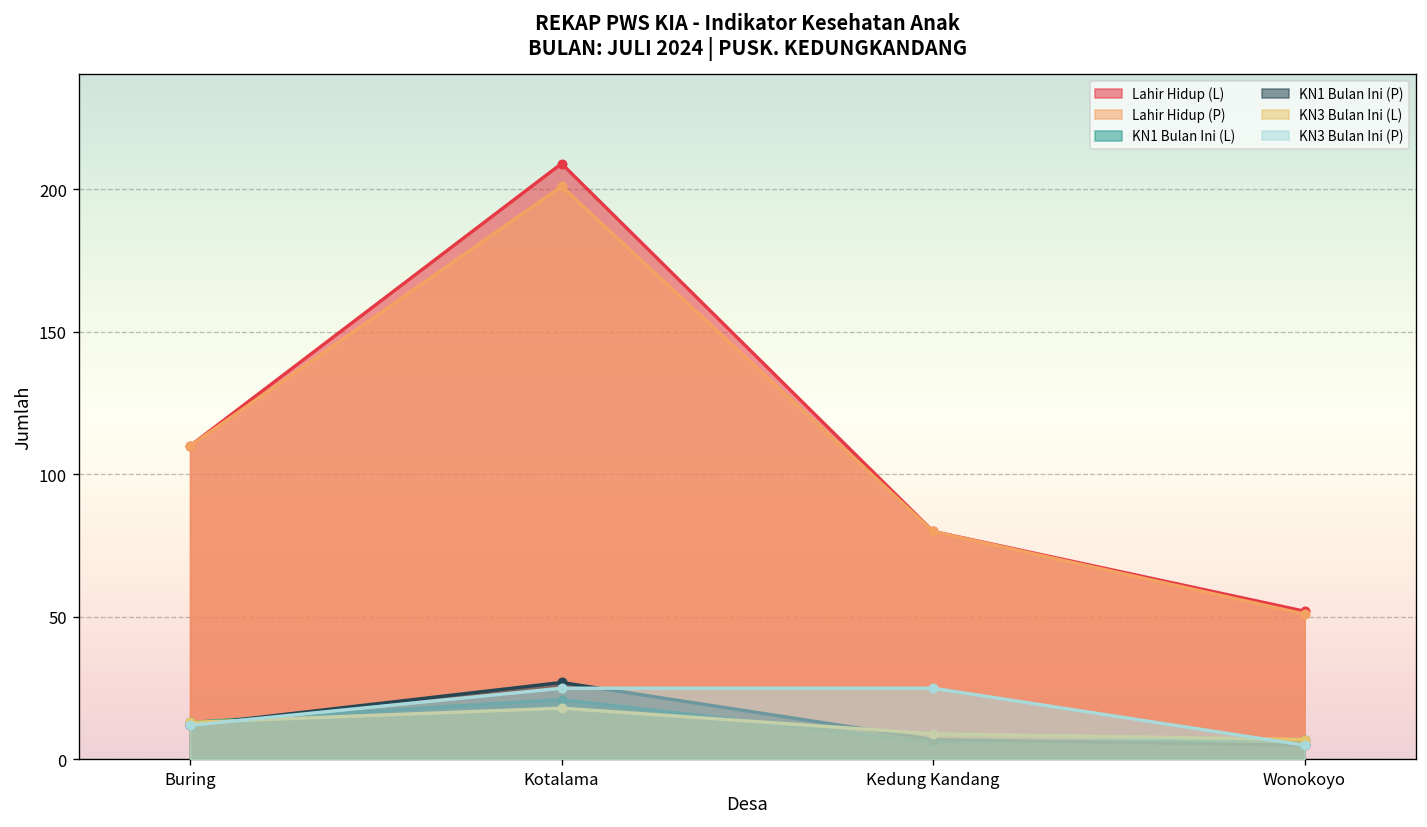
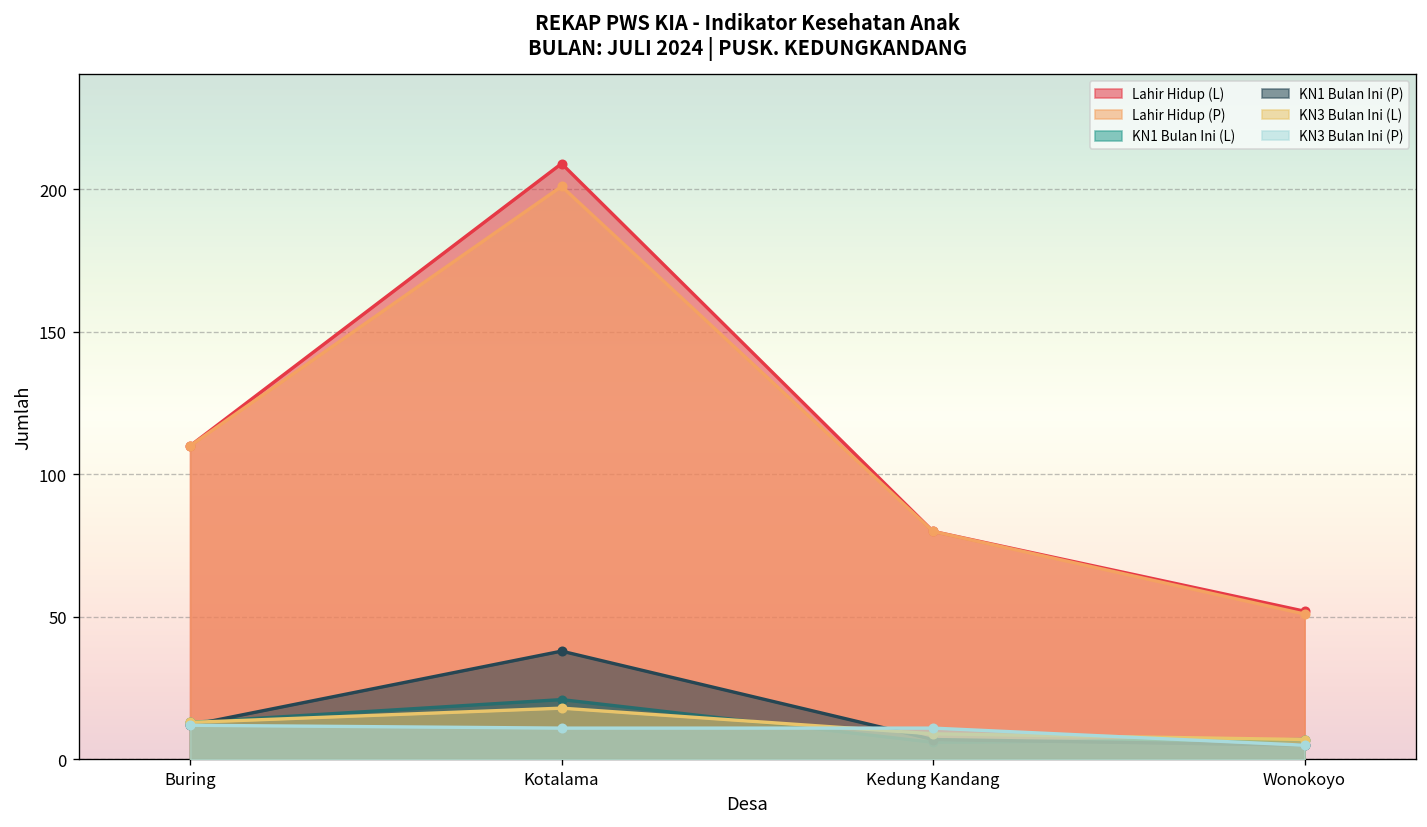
  {
    "Lahir Hidup (L)": {
      "Kotalama": 209
    },
    "KN1 Bulan Ini (L)": {
      "Kotalama": 21
    },
    "KN1 Bulan Ini (P)": {
-     "Kotalama": 27
+     "Kotalama": 38
    },
    "KN3 Bulan Ini (P)": {
-     "Kotalama": 25,
-     "Kedung Kandang": 25
+     "Kotalama": 11,
+     "Kedung Kandang": 11
    }
  }
